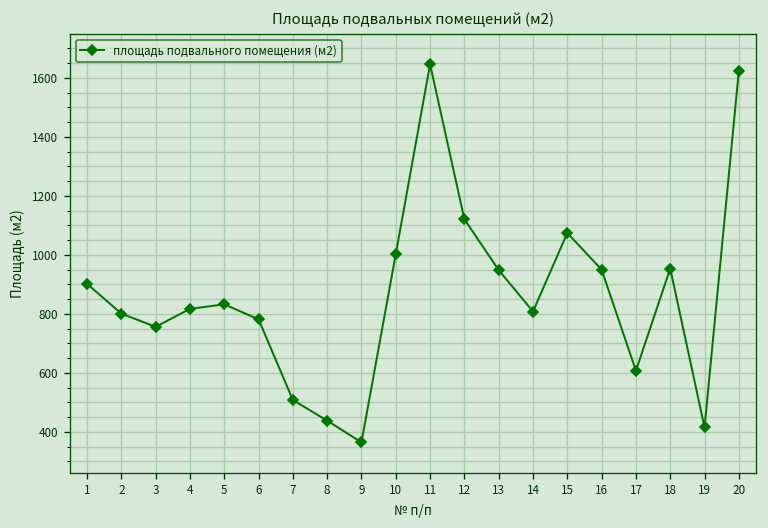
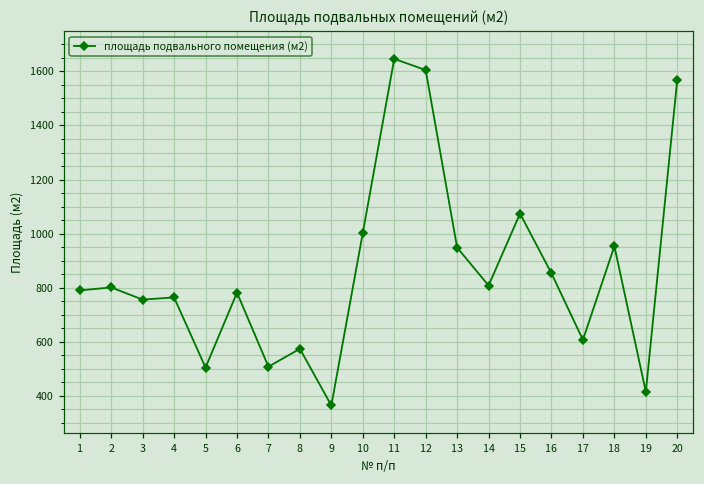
  {
-   "1": 900,
+   "1": 790,
    "2": 800,
    "3": 760,
-   "4": 820,
-   "5": 830,
+   "4": 760,
+   "5": 500,
    "6": 780,
    "7": 510,
-   "8": 440,
+   "8": 570,
    "9": 360,
    "10": 1000,
    "11": 1650,
-   "12": 1120,
+   "12": 1610,
    "13": 950,
    "14": 810,
    "15": 1070,
-   "16": 950,
+   "16": 850,
    "17": 610,
    "18": 950,
    "19": 420,
-   "20": 1620
+   "20": 1570
  }
